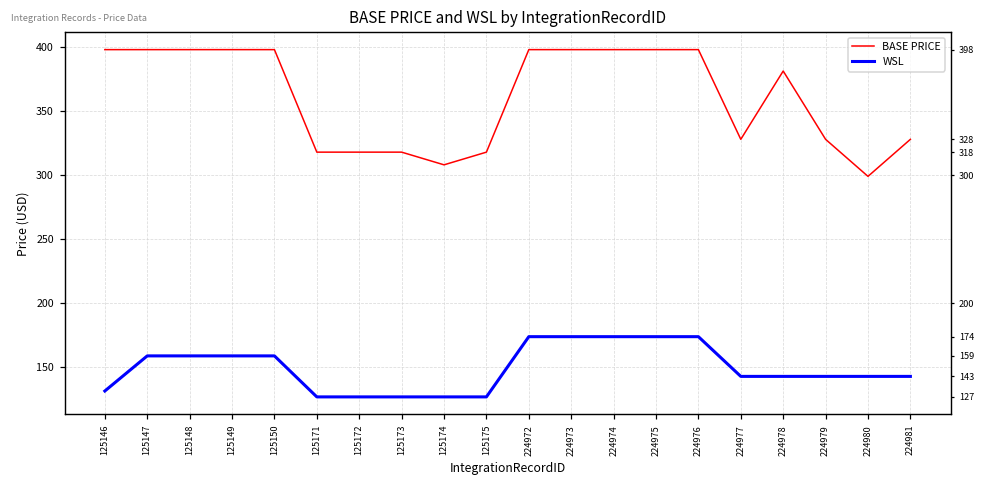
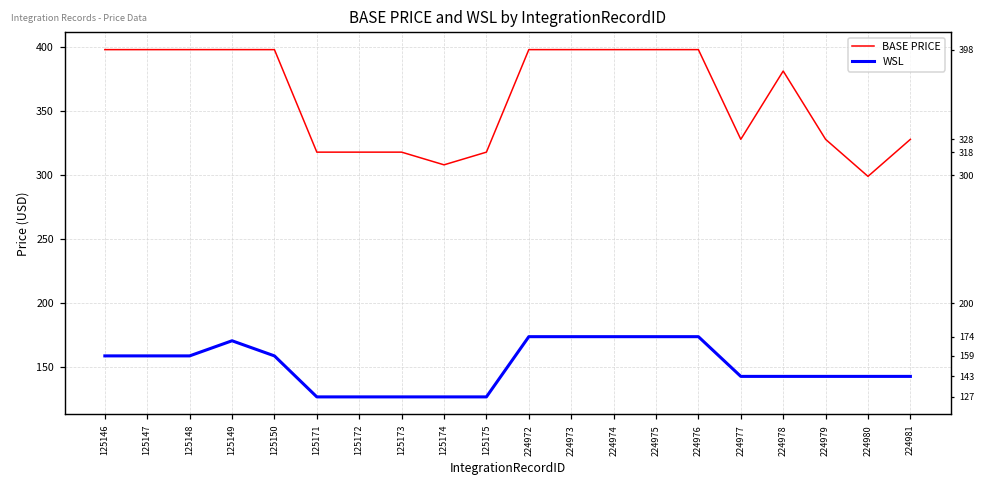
  {
    "BASE PRICE": {
      "125146": 398,
      "125147": 398,
      "125148": 398,
      "125149": 398,
      "125150": 398,
      "125171": 318,
      "125172": 318,
      "125173": 318,
      "125174": 308,
      "125175": 318,
      "224972": 398,
      "224973": 398,
      "224974": 398,
      "224975": 398,
      "224976": 398,
      "224977": 328,
      "224978": 381,
      "224979": 328,
      "224980": 299,
      "224981": 328
    },
    "WSL": {
-     "125146": 132,
+     "125146": 159,
      "125147": 159,
      "125148": 159,
-     "125149": 159,
+     "125149": 171,
      "125150": 159,
      "125171": 127,
      "125172": 127,
      "125173": 127,
      "125174": 127,
      "125175": 127,
      "224972": 174,
      "224973": 174,
      "224974": 174,
      "224975": 174,
      "224976": 174,
      "224977": 143,
      "224978": 143,
      "224979": 143,
      "224980": 143,
      "224981": 143
    }
  }
